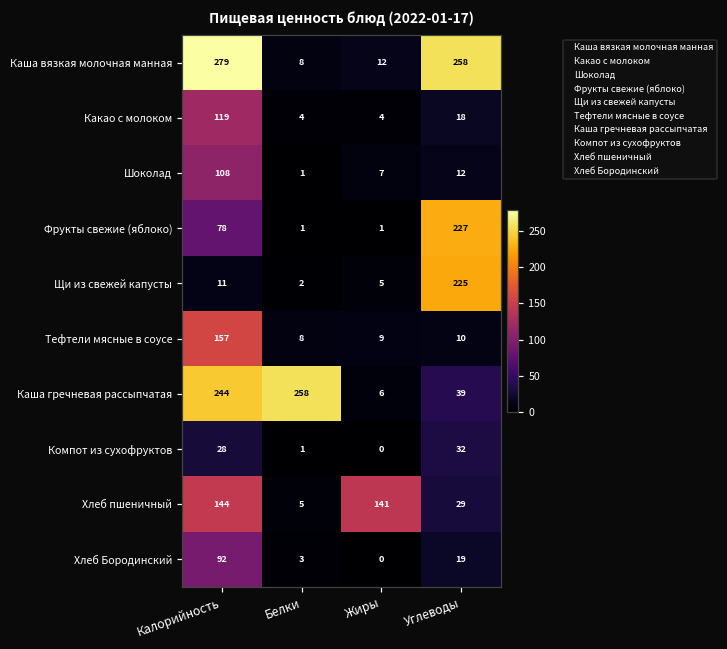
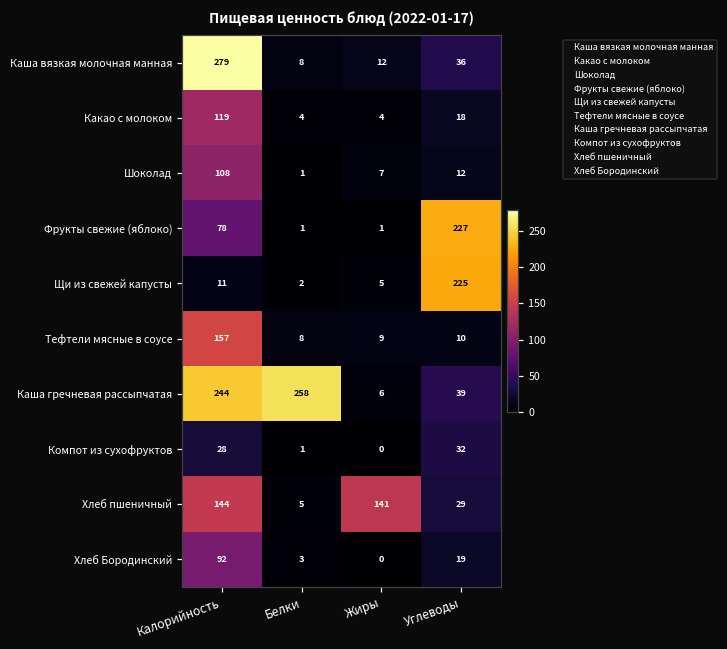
  {
    "Каша вязкая молочная манная": {
      "Калорийность": 279,
      "Белки": 8,
      "Жиры": 12,
-     "Углеводы": 258
+     "Углеводы": 36
    },
    "Какао с молоком": {
      "Калорийность": 119,
      "Белки": 4,
      "Жиры": 4,
      "Углеводы": 18
    },
    "Шоколад": {
      "Калорийность": 108,
      "Белки": 1,
      "Жиры": 7,
      "Углеводы": 12
    },
    "Фрукты свежие (яблоко)": {
      "Калорийность": 78,
      "Белки": 1,
      "Жиры": 1,
      "Углеводы": 227
    },
    "Щи из свежей капусты": {
      "Калорийность": 11,
      "Белки": 2,
      "Жиры": 5,
      "Углеводы": 225
    },
    "Тефтели мясные в соусе": {
      "Калорийность": 157,
      "Белки": 8,
      "Жиры": 9,
      "Углеводы": 10
    },
    "Каша гречневая рассыпчатая": {
      "Калорийность": 244,
      "Белки": 258,
      "Жиры": 6,
      "Углеводы": 39
    },
    "Компот из сухофруктов": {
      "Калорийность": 28,
      "Белки": 1,
      "Жиры": 0,
      "Углеводы": 32
    },
    "Хлеб пшеничный": {
      "Калорийность": 144,
      "Белки": 5,
      "Жиры": 141,
      "Углеводы": 29
    },
    "Хлеб Бородинский": {
      "Калорийность": 92,
      "Белки": 3,
      "Жиры": 0,
      "Углеводы": 19
    }
  }
